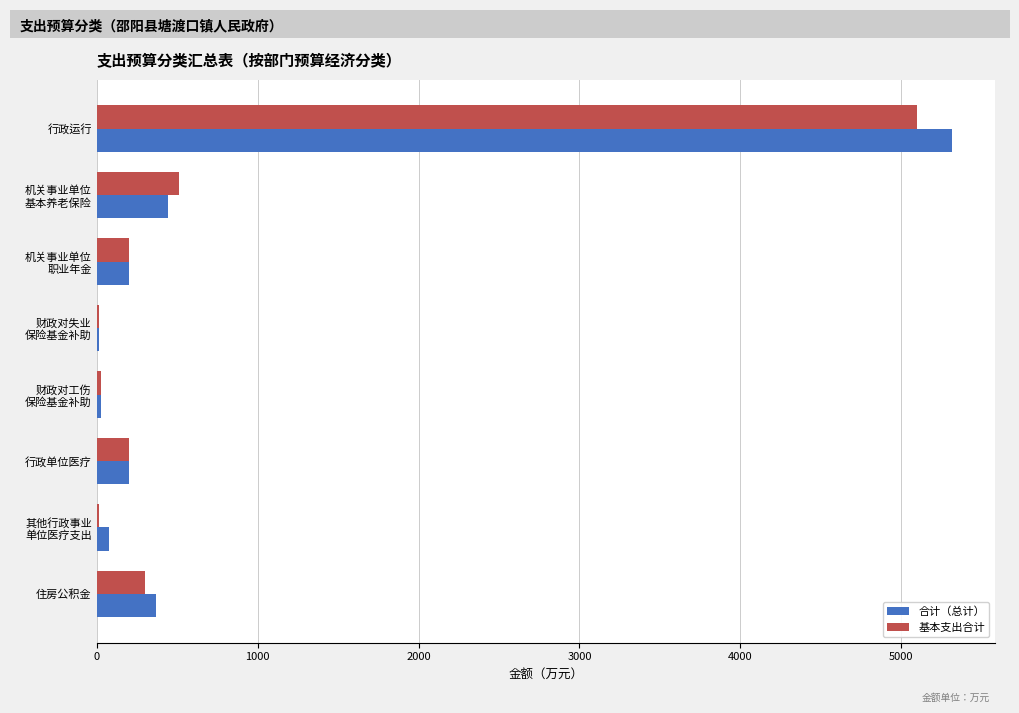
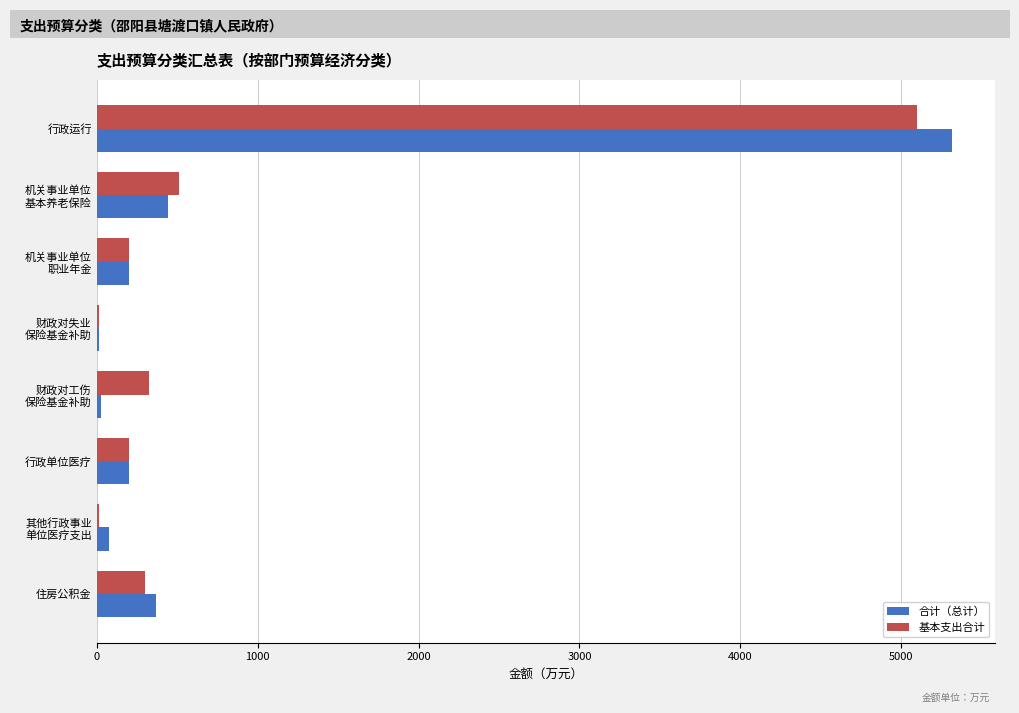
  {
    "合计（总计）": {
      "行政运行": 5320,
      "机关事业单位 基本养老保险": 440,
      "机关事业单位 职业年金": 200,
      "财政对工伤 保险基金补助": 30,
      "行政单位医疗": 200,
      "其他行政事业 单位医疗支出": 80,
      "住房公积金": 370
    },
    "基本支出合计": {
      "行政运行": 5100,
      "机关事业单位 基本养老保险": 510,
      "机关事业单位 职业年金": 200,
-     "财政对工伤 保险基金补助": 30,
+     "财政对工伤 保险基金补助": 330,
      "行政单位医疗": 200,
      "住房公积金": 300
    }
  }
